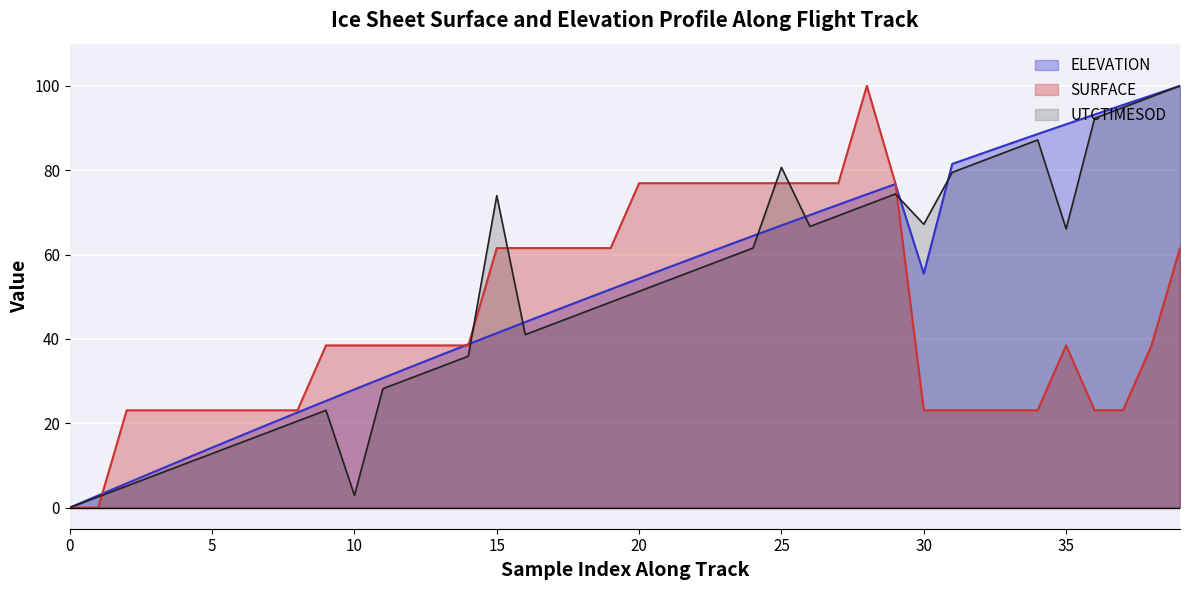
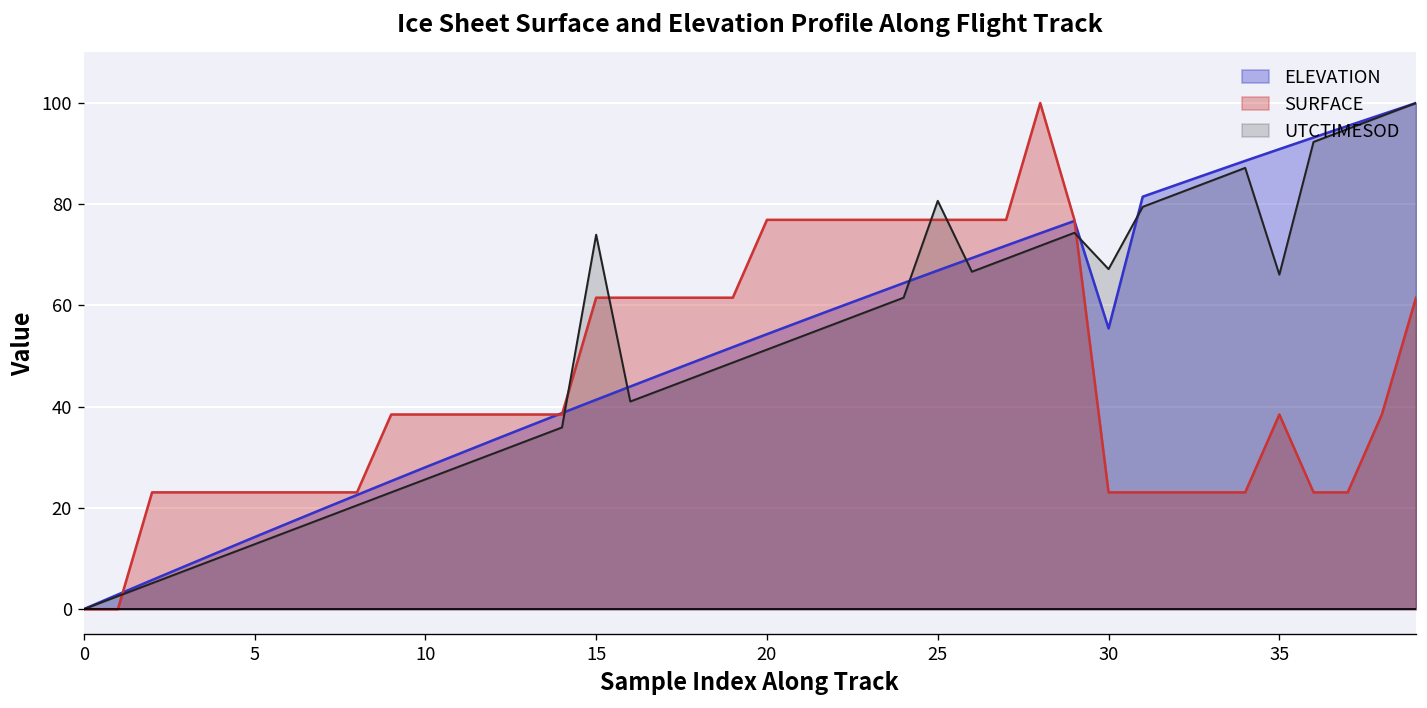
  {
    "ELEVATION": {
      "5": 14,
      "10": 28,
      "15": 41,
      "20": 54,
      "25": 67,
      "30": 55,
      "35": 91
    },
    "SURFACE": {
      "5": 23,
      "10": 38,
      "15": 62,
      "20": 77,
      "25": 77,
      "30": 23,
      "35": 38
    },
    "UTCTIMESOD": {
      "5": 13,
-     "10": 3,
+     "10": 26,
      "15": 74,
      "20": 51,
      "25": 81,
      "30": 67,
      "35": 66
    }
  }
